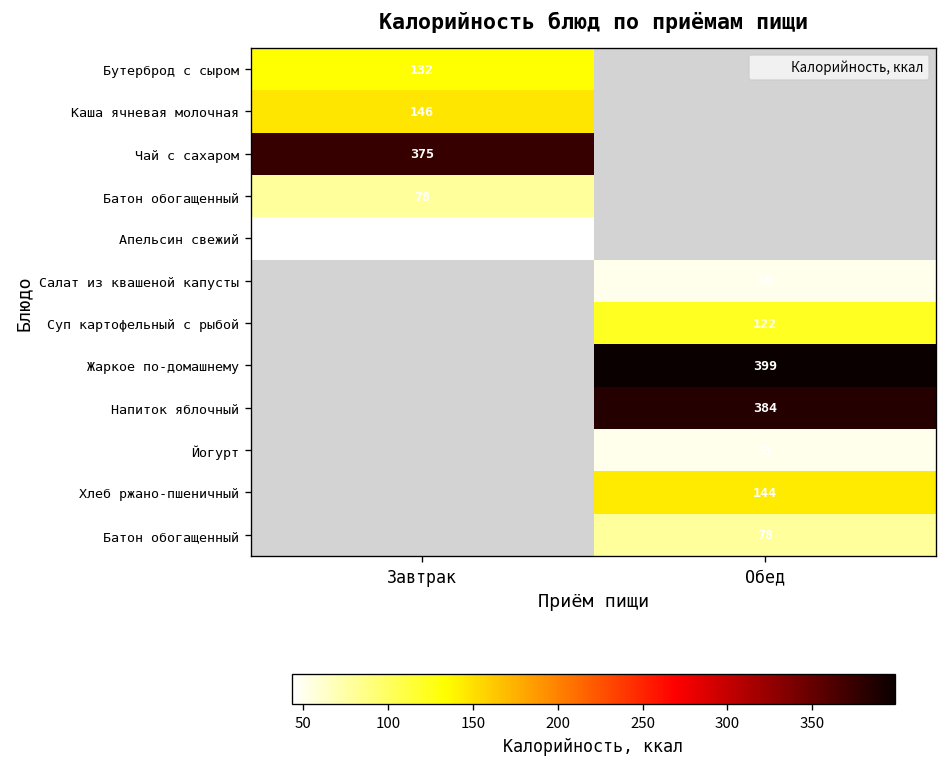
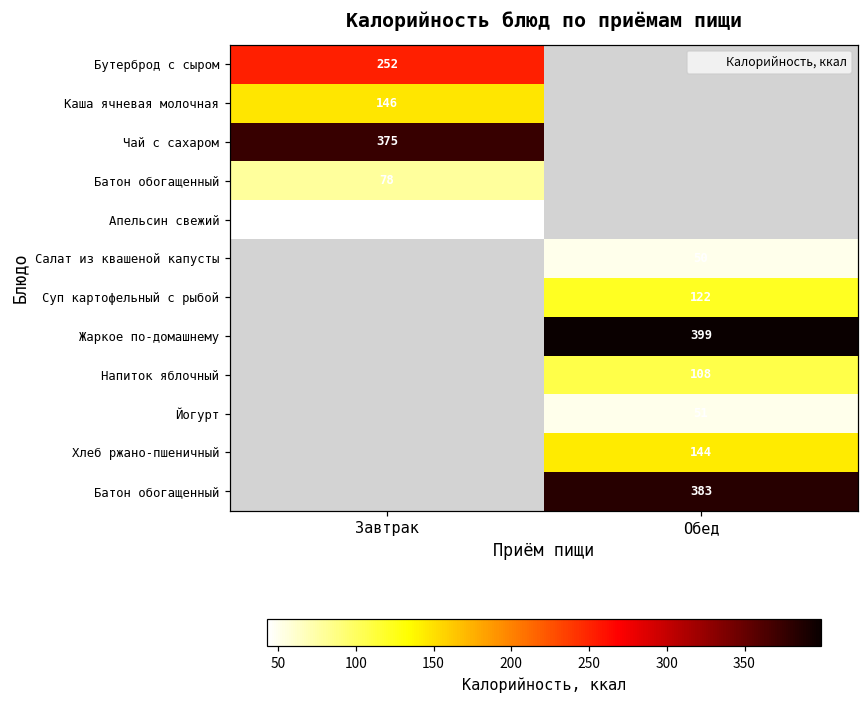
  {
    "Бутерброд с сыром": {
-     "Завтрак": 132
+     "Завтрак": 252
    },
    "Каша ячневая молочная": {
      "Завтрак": 146
    },
    "Чай с сахаром": {
      "Завтрак": 375
    },
    "Батон обогащенный": {
      "Завтрак": 78,
-     "Обед": 78
+     "Обед": 383
    },
    "Суп картофельный с рыбой": {
      "Обед": 122
    },
    "Жаркое по-домашнему": {
      "Обед": 399
    },
    "Напиток яблочный": {
-     "Обед": 384
+     "Обед": 108
    },
    "Хлеб ржано-пшеничный": {
      "Обед": 144
    }
  }
